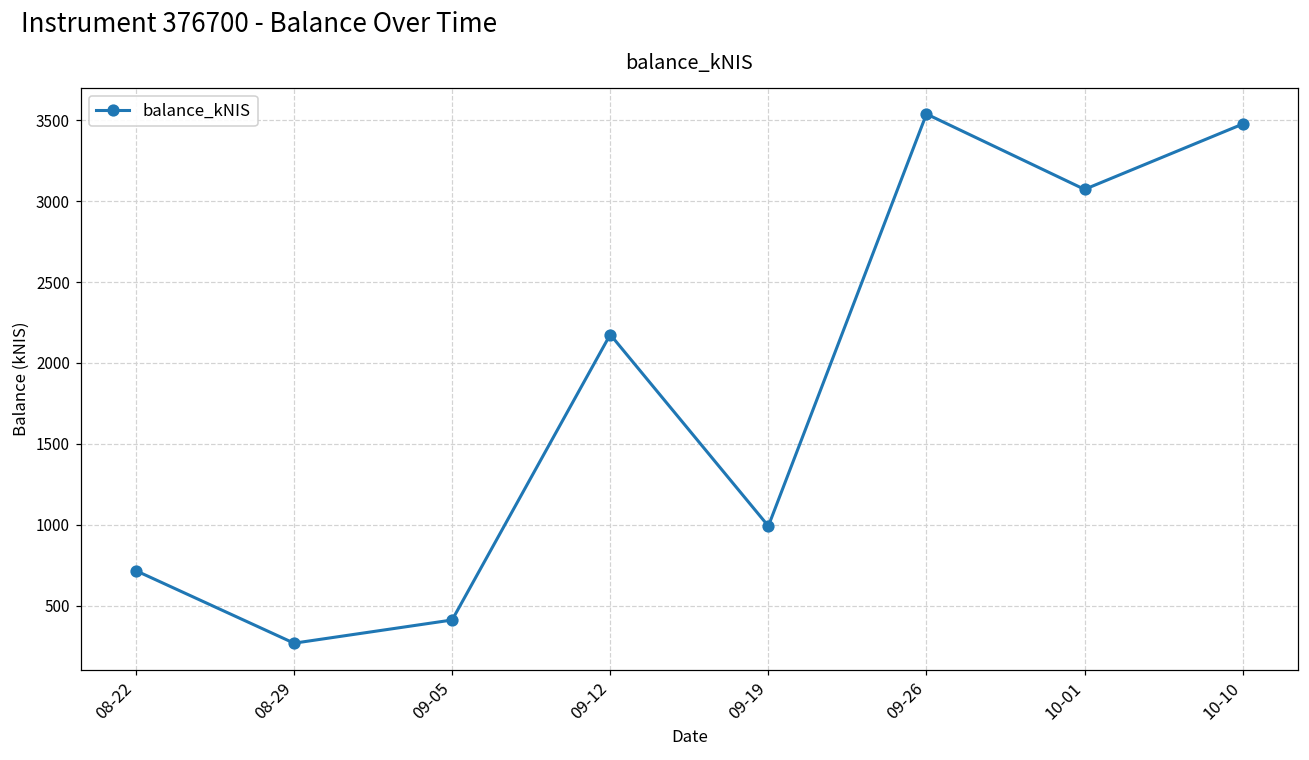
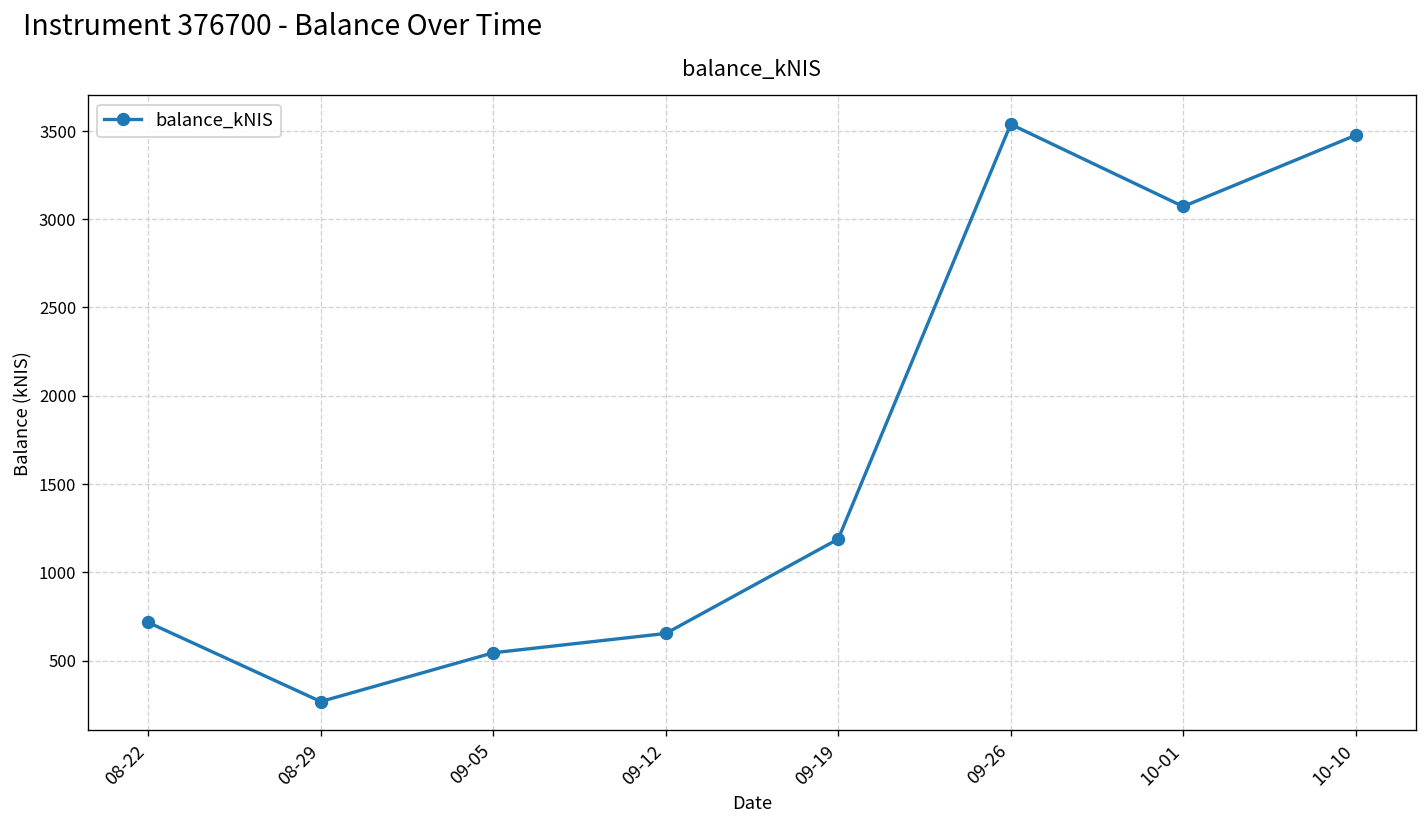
  {
    "08-22": 720,
    "08-29": 270,
-   "09-05": 410,
-   "09-12": 2170,
-   "09-19": 990,
+   "09-05": 540,
+   "09-12": 650,
+   "09-19": 1190,
    "09-26": 3540,
    "10-01": 3070,
    "10-10": 3470
  }
